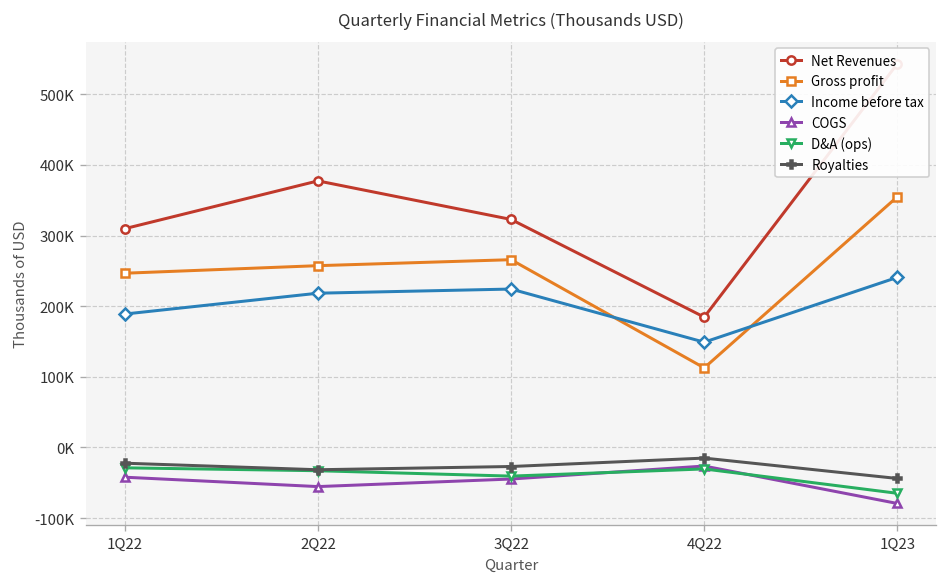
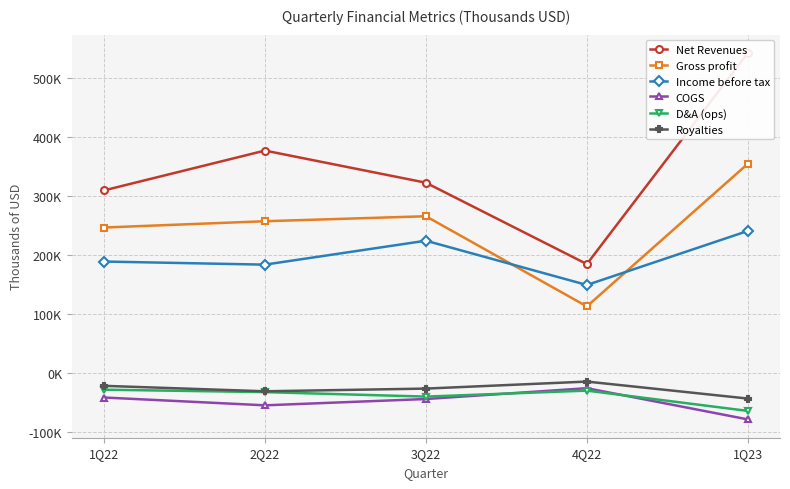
  {
    "Net Revenues": {
      "1Q22": 310000,
      "2Q22": 380000,
      "3Q22": 320000,
      "4Q22": 180000
    },
    "Gross profit": {
      "1Q22": 250000,
      "2Q22": 260000,
      "3Q22": 270000,
      "4Q22": 110000,
      "1Q23": 350000
    },
    "Income before tax": {
      "1Q22": 190000,
-     "2Q22": 220000,
+     "2Q22": 180000,
      "3Q22": 220000,
      "4Q22": 150000,
      "1Q23": 240000
    },
    "COGS": {
      "1Q22": -40000,
      "2Q22": -60000,
      "1Q23": -80000
    },
    "D&A (ops)": {
      "1Q22": -30000,
      "1Q23": -60000
    },
    "Royalties": {
      "1Q22": -20000,
      "3Q22": -30000,
      "4Q22": -20000,
      "1Q23": -40000
    }
  }
